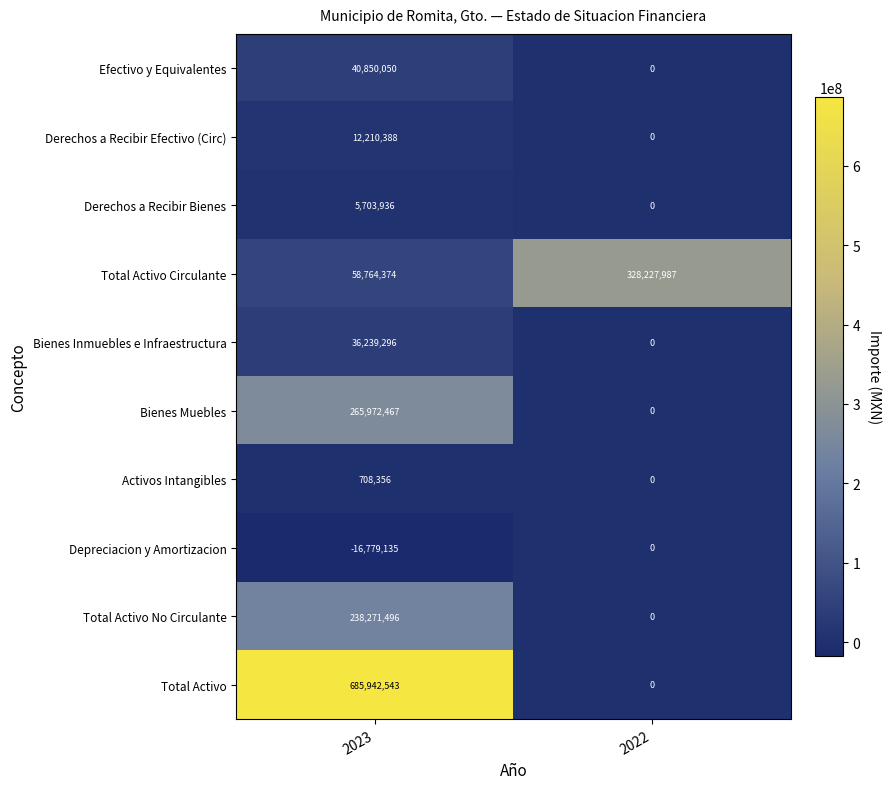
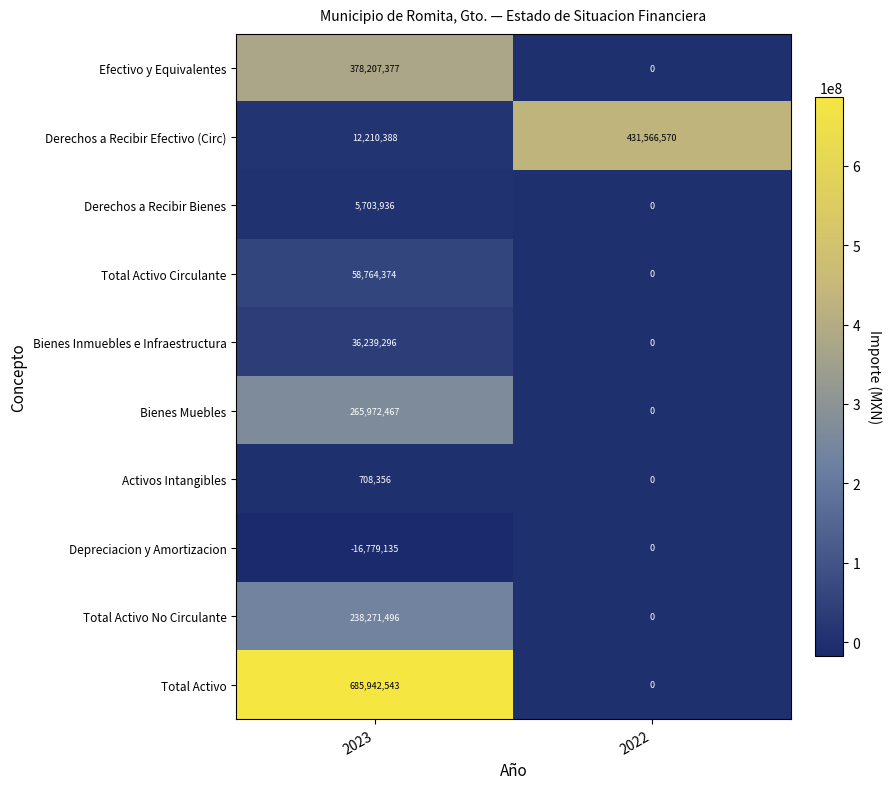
  {
    "Efectivo y Equivalentes": {
-     "2023": "40,850,050",
+     "2023": "378,207,377",
      "2022": "0"
    },
    "Derechos a Recibir Efectivo (Circ)": {
      "2023": "12,210,388",
-     "2022": "0"
+     "2022": "431,566,570"
    },
    "Derechos a Recibir Bienes": {
      "2023": "5,703,936",
      "2022": "0"
    },
    "Total Activo Circulante": {
      "2023": "58,764,374",
-     "2022": "328,227,987"
+     "2022": "0"
    },
    "Bienes Inmuebles e Infraestructura": {
      "2023": "36,239,296",
      "2022": "0"
    },
    "Bienes Muebles": {
      "2023": "265,972,467",
      "2022": "0"
    },
    "Activos Intangibles": {
      "2023": "708,356",
      "2022": "0"
    },
    "Depreciacion y Amortizacion": {
      "2023": "-16,779,135",
      "2022": "0"
    },
    "Total Activo No Circulante": {
      "2023": "238,271,496",
      "2022": "0"
    },
    "Total Activo": {
      "2023": "685,942,543",
      "2022": "0"
    }
  }
